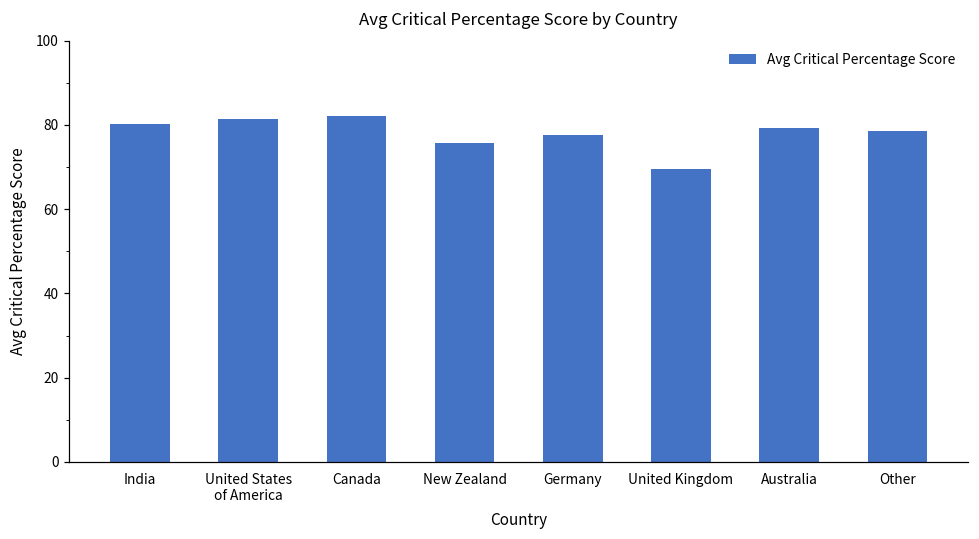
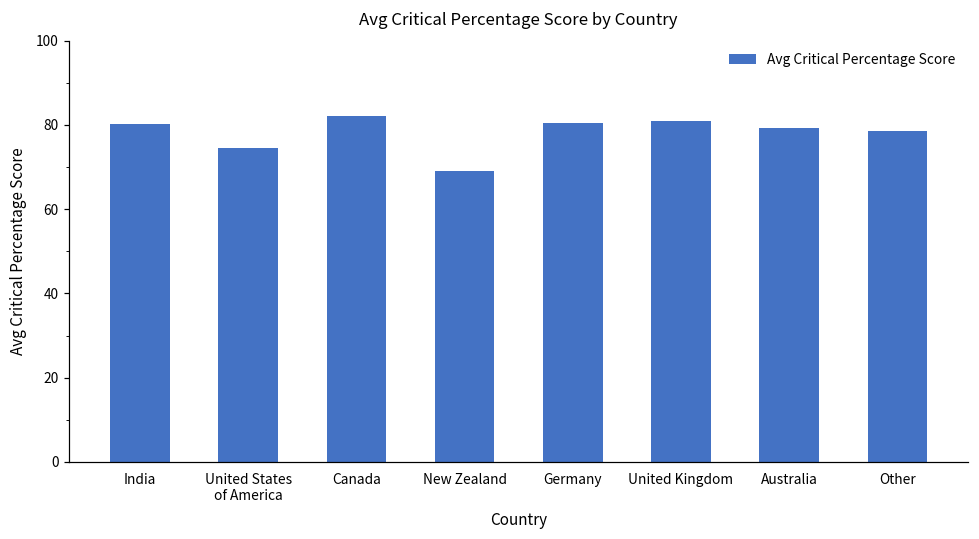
  {
    "India": 80,
-   "United States of America": 82,
+   "United States of America": 75,
    "Canada": 82,
-   "New Zealand": 76,
-   "Germany": 78,
-   "United Kingdom": 70,
+   "New Zealand": 69,
+   "Germany": 81,
+   "United Kingdom": 81,
    "Australia": 79,
    "Other": 79
  }
